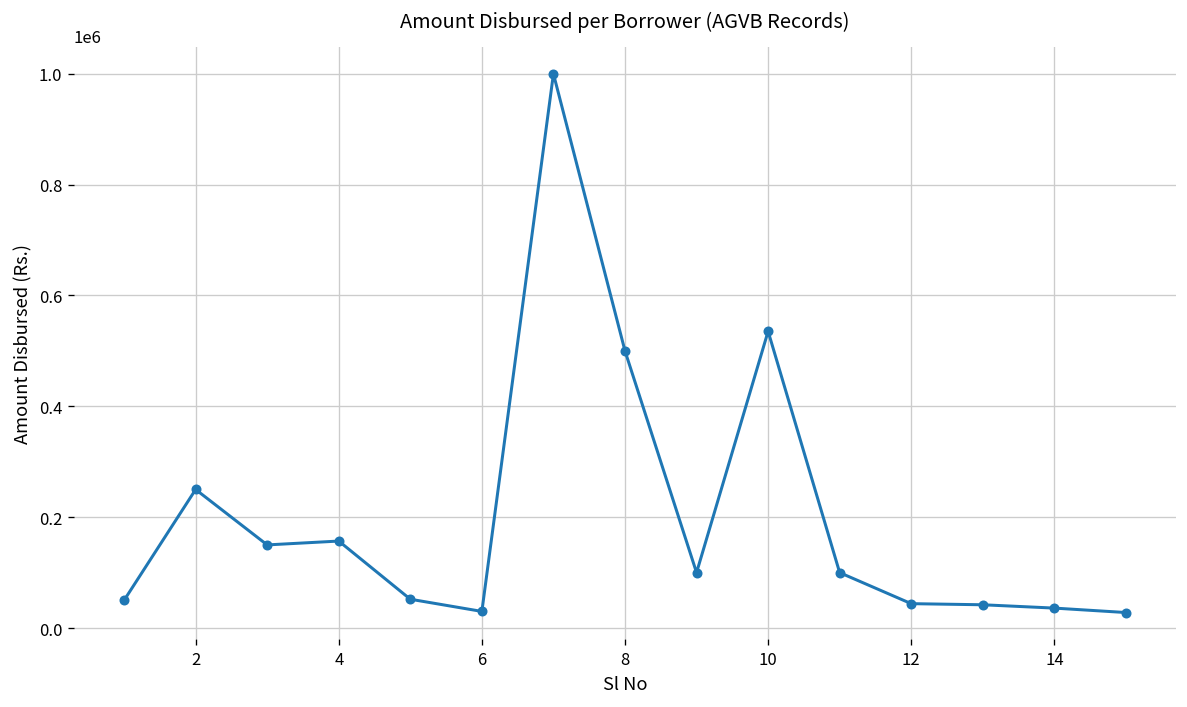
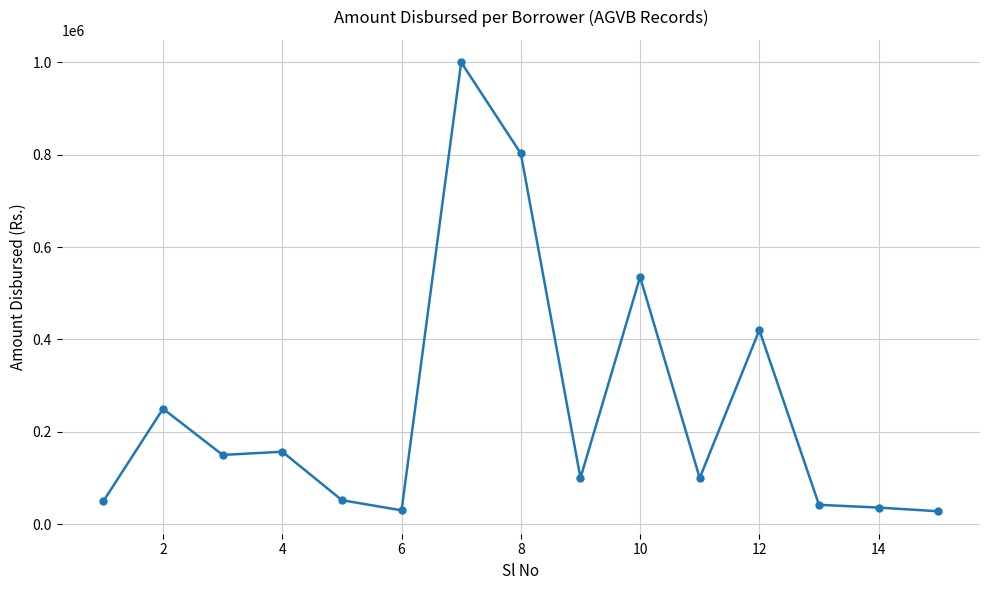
  {
    "2": 250000,
    "4": 160000,
    "6": 30000,
-   "8": 500000,
+   "8": 800000,
    "10": 540000,
-   "12": 40000,
+   "12": 420000,
    "14": 40000
  }
